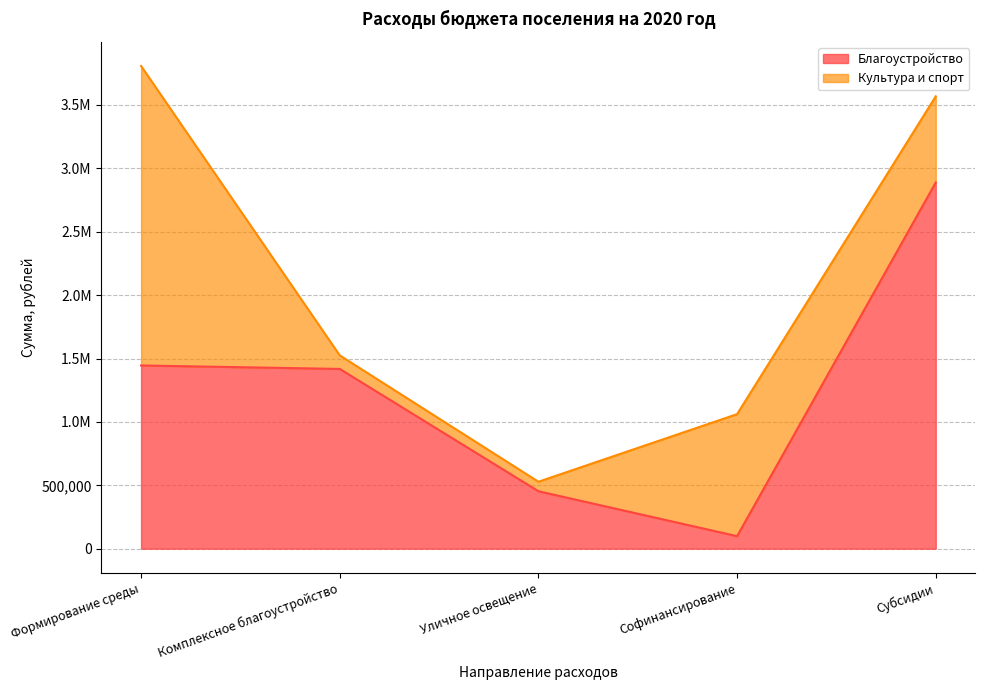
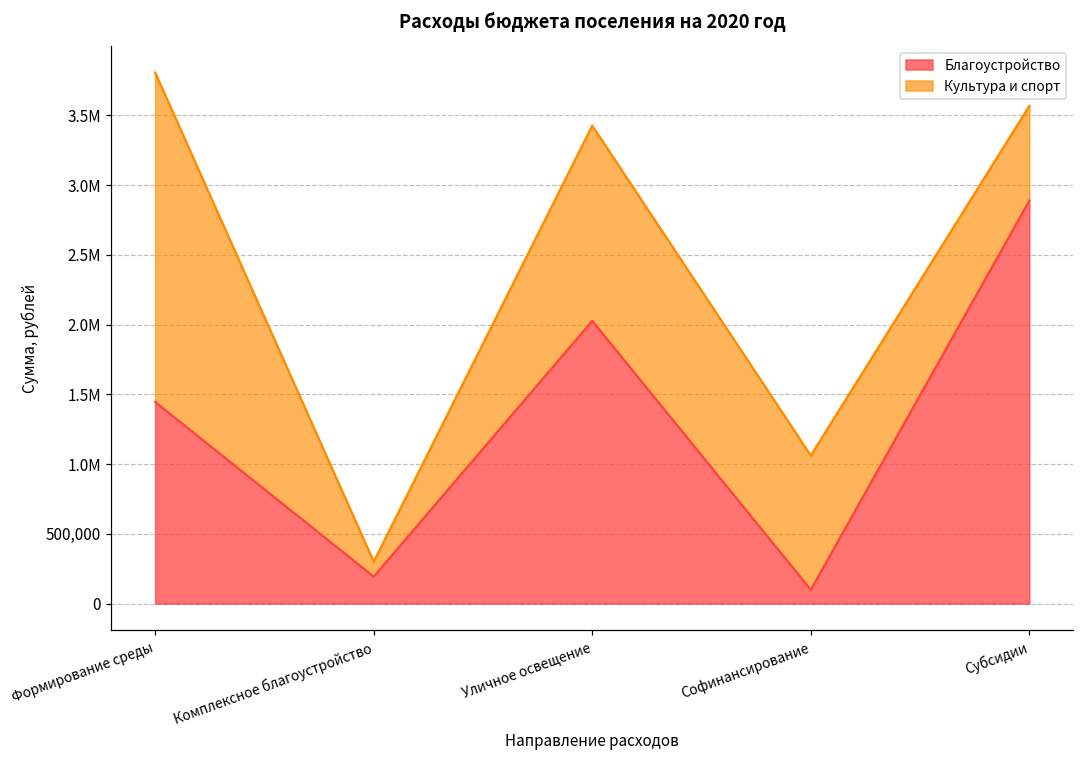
  {
    "Благоустройство": {
      "Формирование среды": "1,450,000",
-     "Комплексное благоустройство": "1,420,000",
-     "Уличное освещение": "450,000",
+     "Комплексное благоустройство": "190,000",
+     "Уличное освещение": "2,030,000",
      "Софинансирование": "100,000",
      "Субсидии": "2,890,000"
    },
    "Культура и спорт": {
      "Формирование среды": "2,360,000",
      "Комплексное благоустройство": "110,000",
-     "Уличное освещение": "70,000",
+     "Уличное освещение": "1,400,000",
      "Софинансирование": "960,000",
      "Субсидии": "680,000"
    }
  }
